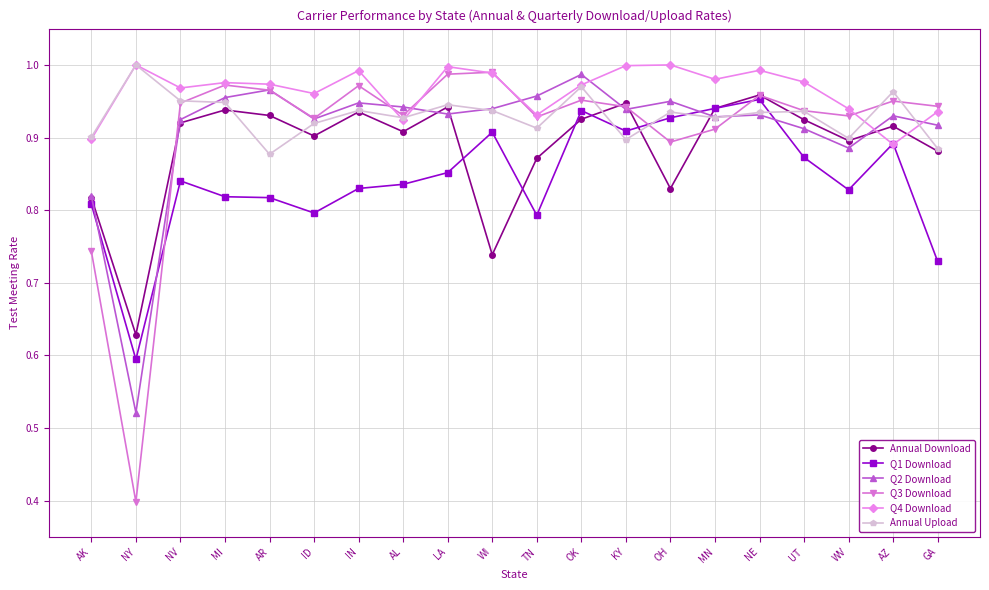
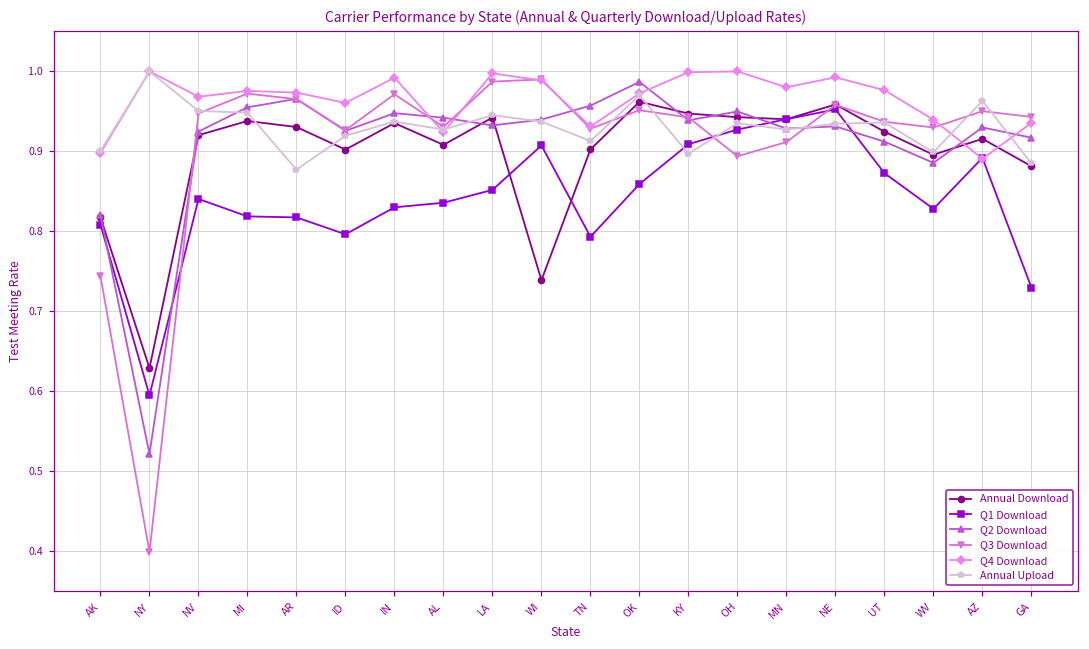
  {
    "Annual Download": {
      "NY": 0.63,
      "NV": 0.92,
      "MI": 0.94,
      "AR": 0.93,
      "ID": 0.90,
      "AL": 0.91,
      "WI": 0.74,
-     "TN": 0.87,
-     "OK": 0.93,
+     "TN": 0.90,
+     "OK": 0.96,
      "KY": 0.95,
-     "OH": 0.83,
+     "OH": 0.94,
      "UT": 0.92,
      "AZ": 0.92
    },
    "Q1 Download": {
      "AK": 0.81,
      "NY": 0.59,
      "NV": 0.84,
      "MI": 0.82,
      "AR": 0.82,
      "ID": 0.80,
      "IN": 0.83,
      "AL": 0.84,
      "LA": 0.85,
      "WI": 0.91,
      "TN": 0.79,
-     "OK": 0.94,
+     "OK": 0.86,
      "KY": 0.91,
      "OH": 0.93,
      "NE": 0.95,
      "UT": 0.87,
      "WV": 0.83,
      "GA": 0.73
    },
    "Annual Upload": {
      "MI": 0.95,
      "AR": 0.88,
      "ID": 0.92,
      "TN": 0.91,
      "KY": 0.90,
      "OH": 0.94,
      "AZ": 0.96
    }
  }
